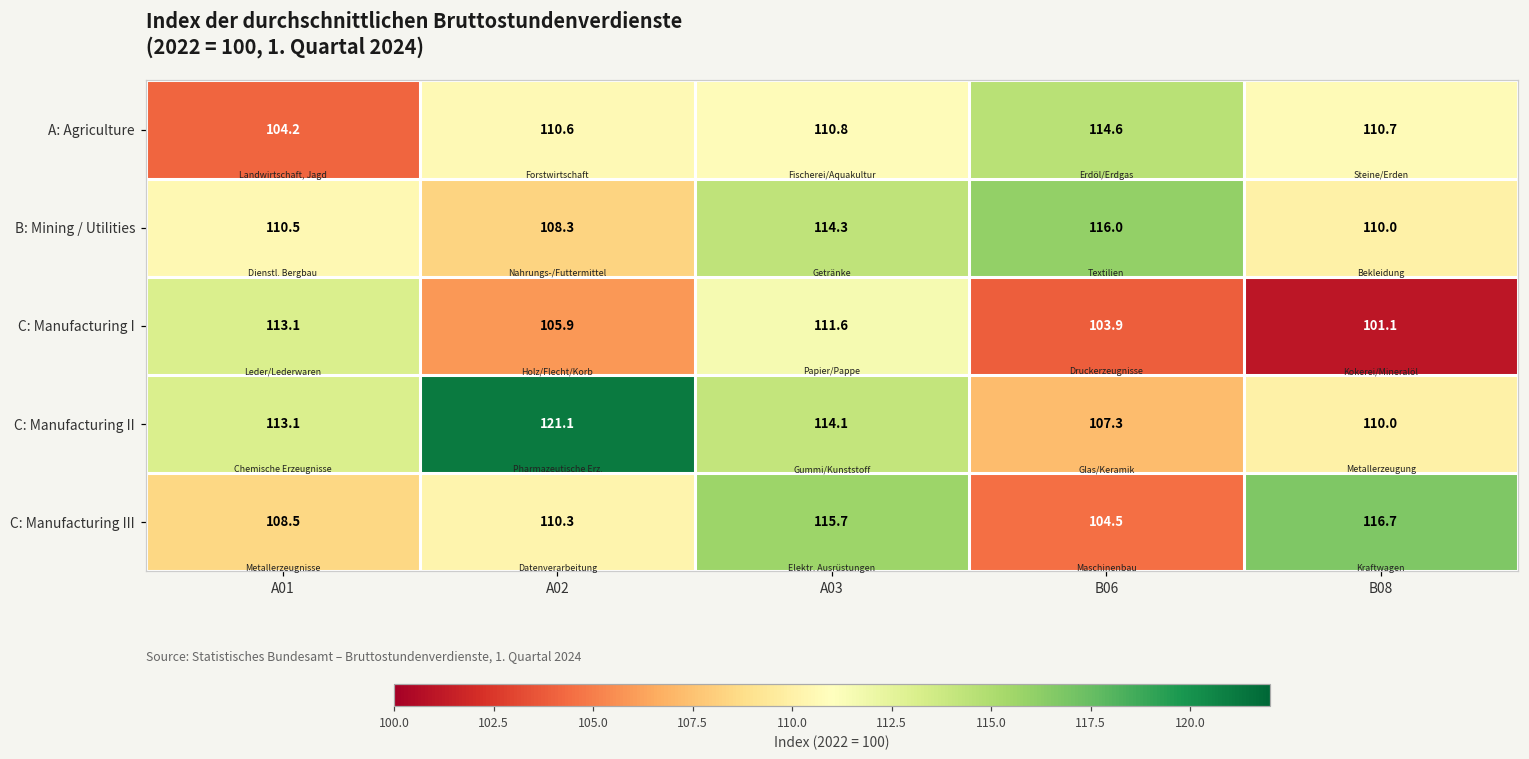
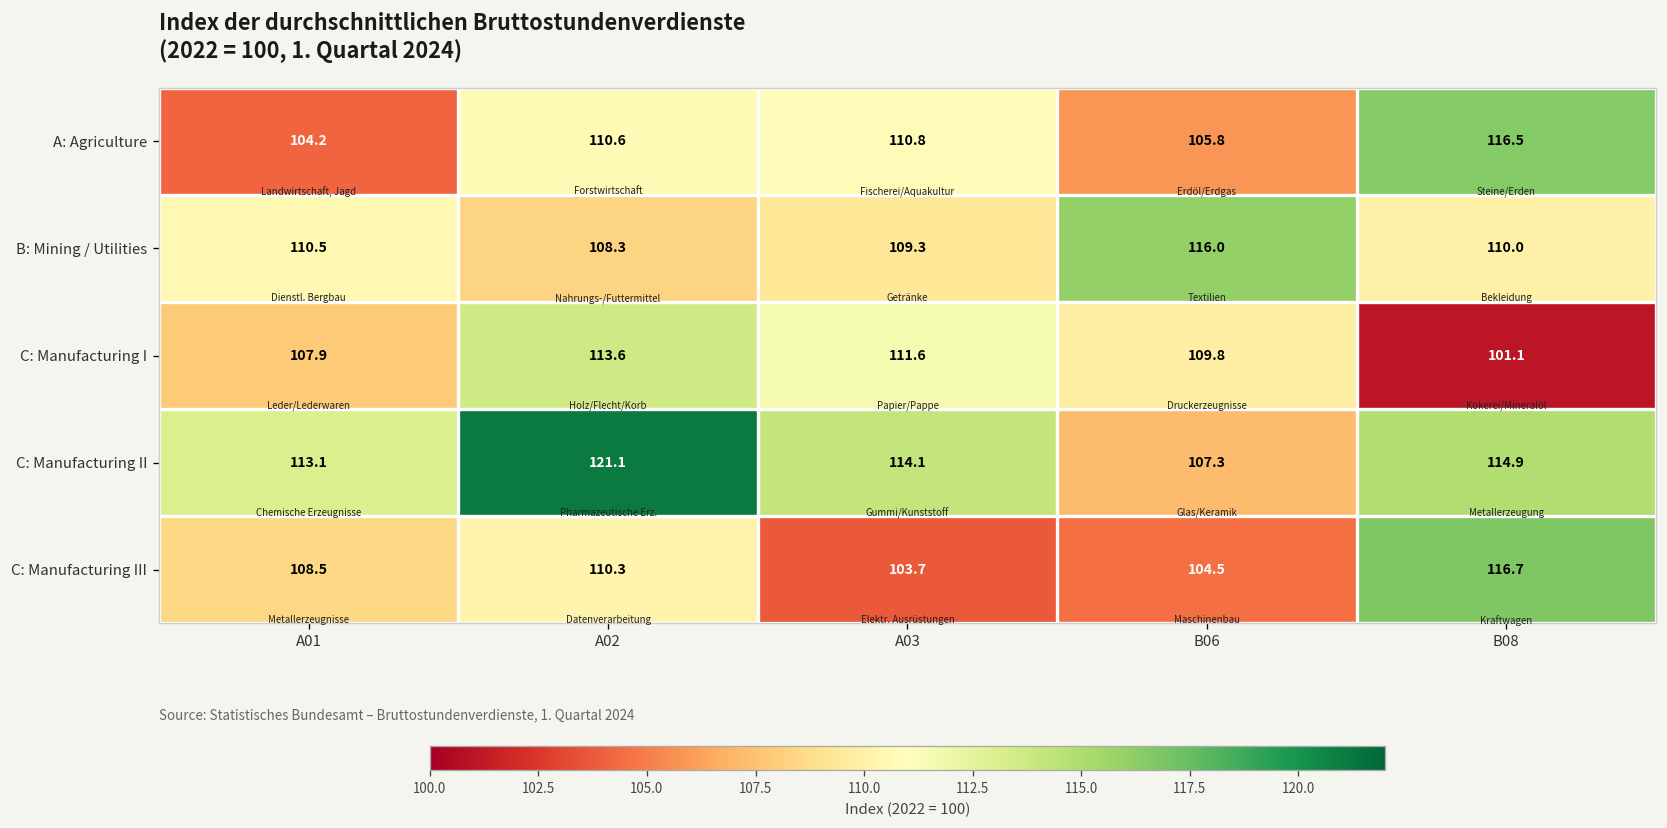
  {
    "A: Agriculture": {
-     "B06": 114.6,
-     "B08": 110.7
+     "B06": 105.8,
+     "B08": 116.5
    },
    "B: Mining / Utilities": {
-     "A03": 114.3
+     "A03": 109.3
    },
    "C: Manufacturing I": {
-     "A01": 113.1,
-     "A02": 105.9,
-     "B06": 103.9
+     "A01": 107.9,
+     "A02": 113.6,
+     "B06": 109.8
    },
    "C: Manufacturing II": {
-     "B08": 110.0
+     "B08": 114.9
    },
    "C: Manufacturing III": {
-     "A03": 115.7
+     "A03": 103.7
    }
  }
